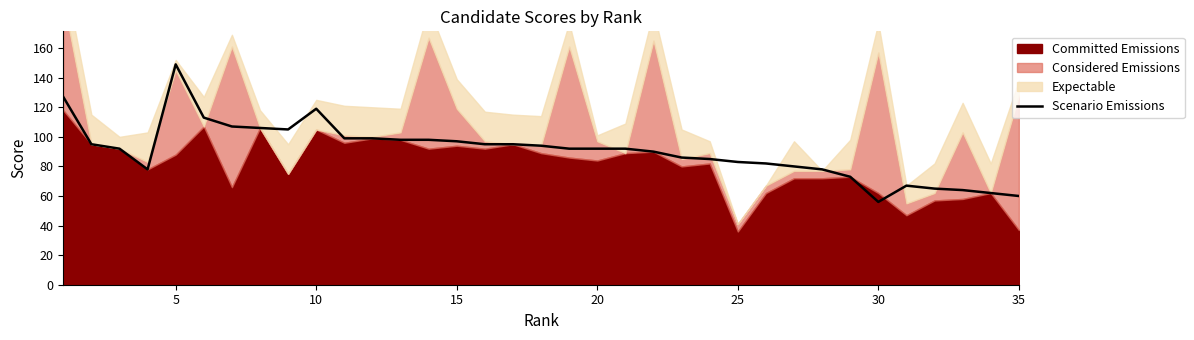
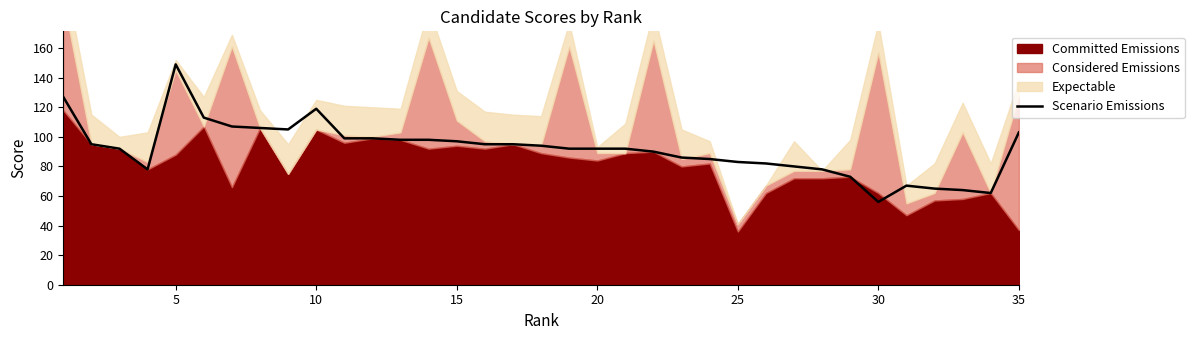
  {
    "Scenario Emissions": {
      "5": 149,
      "10": 119,
      "15": 97,
      "25": 83,
      "30": 56,
-     "35": 60
+     "35": 103
    },
    "Committed Emissions": {
      "5": 88,
      "15": 94,
      "20": 84,
      "25": 36,
      "30": 62,
      "35": 37
    },
    "Considered Emissions": {
      "5": 57,
-     "15": 25,
-     "20": 13,
+     "15": 17,
+     "20": 5,
      "30": 95
    },
    "Expectable": {
      "5": 7,
      "10": 20,
      "15": 20
    }
  }
